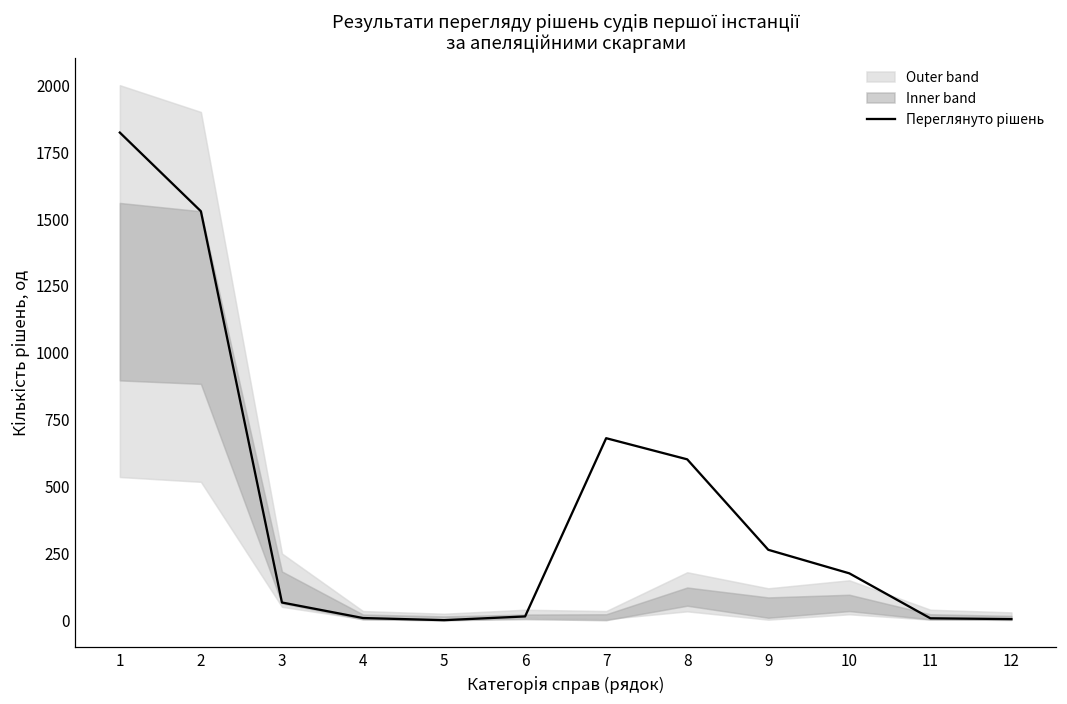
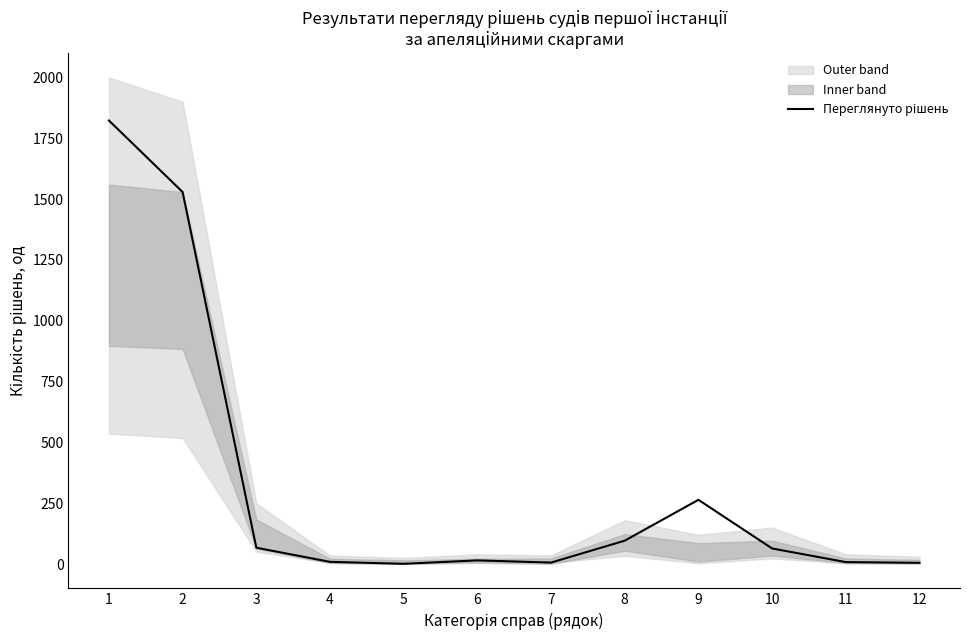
  {
    "Переглянуто рішень": {
      "1": 1820,
      "3": 70,
      "4": 10,
      "5": 0,
-     "7": 680,
-     "8": 600,
+     "7": 10,
+     "8": 100,
      "9": 260,
-     "10": 180,
+     "10": 60,
      "11": 10,
      "12": 10
    }
  }
